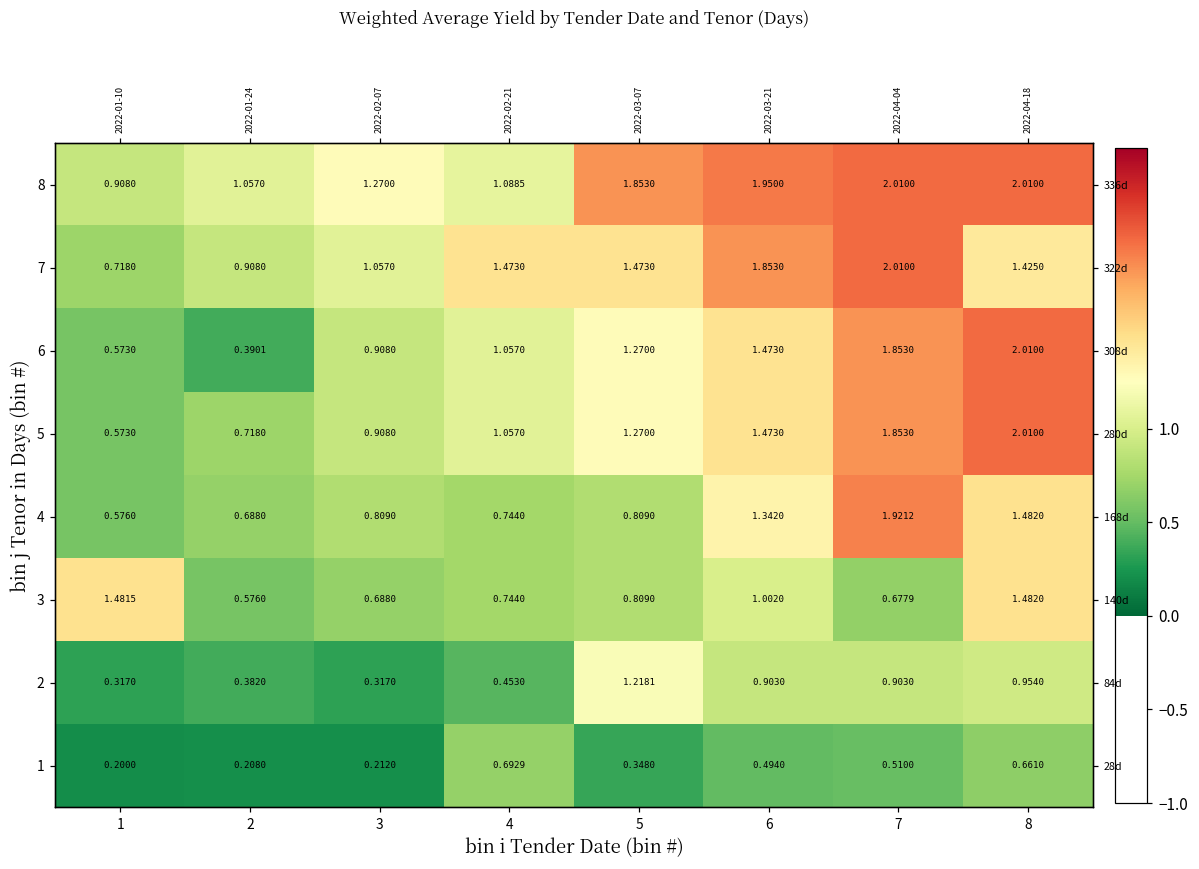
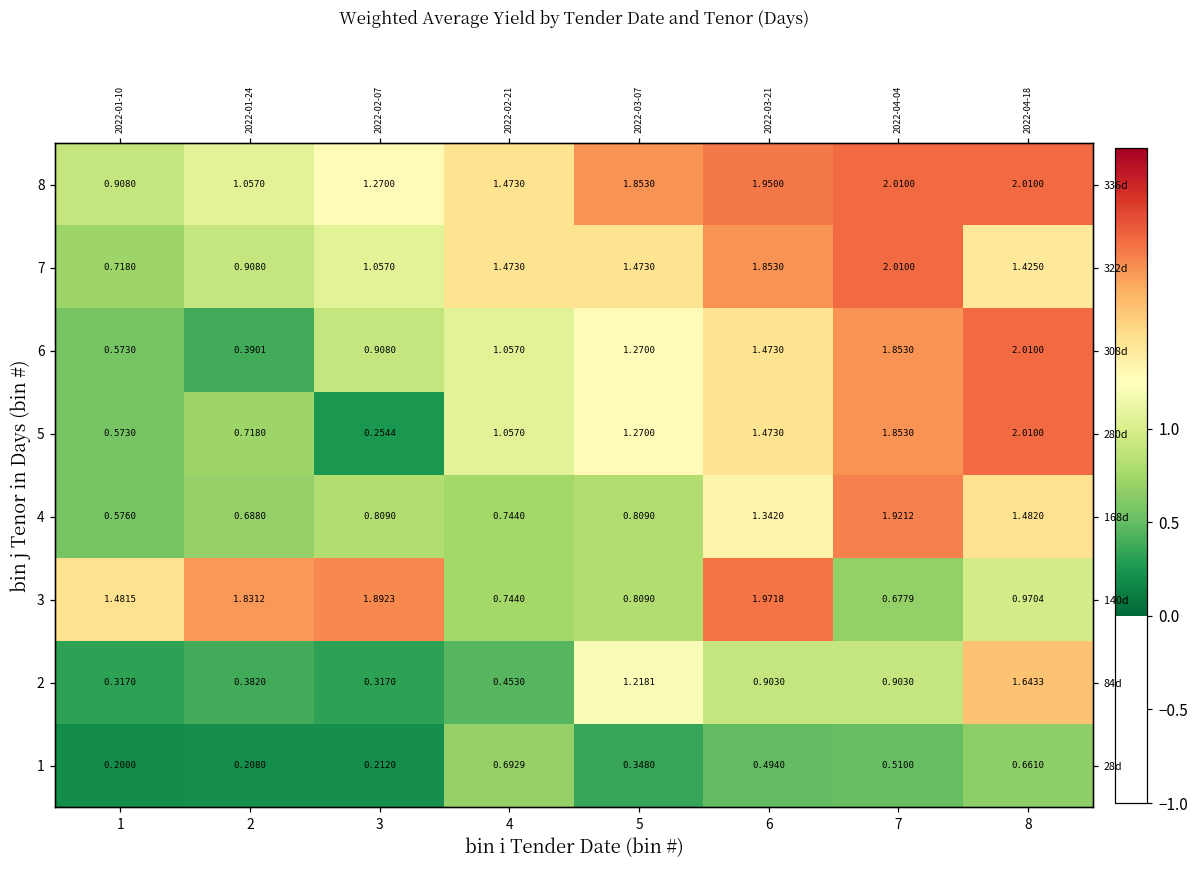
  {
    "8": {
      "1": 0.9080,
      "2": 1.0570,
      "3": 1.2700,
-     "4": 1.0885,
+     "4": 1.4730,
      "5": 1.8530,
      "6": 1.9500,
      "7": 2.0100,
      "8": 2.0100
    },
    "7": {
      "1": 0.7180,
      "2": 0.9080,
      "3": 1.0570,
      "4": 1.4730,
      "5": 1.4730,
      "6": 1.8530,
      "7": 2.0100,
      "8": 1.4250
    },
    "6": {
      "1": 0.5730,
      "2": 0.3901,
      "3": 0.9080,
      "4": 1.0570,
      "5": 1.2700,
      "6": 1.4730,
      "7": 1.8530,
      "8": 2.0100
    },
    "5": {
      "1": 0.5730,
      "2": 0.7180,
-     "3": 0.9080,
+     "3": 0.2544,
      "4": 1.0570,
      "5": 1.2700,
      "6": 1.4730,
      "7": 1.8530,
      "8": 2.0100
    },
    "4": {
      "1": 0.5760,
      "2": 0.6880,
      "3": 0.8090,
      "4": 0.7440,
      "5": 0.8090,
      "6": 1.3420,
      "7": 1.9212,
      "8": 1.4820
    },
    "3": {
      "1": 1.4815,
-     "2": 0.5760,
-     "3": 0.6880,
+     "2": 1.8312,
+     "3": 1.8923,
      "4": 0.7440,
      "5": 0.8090,
-     "6": 1.0020,
+     "6": 1.9718,
      "7": 0.6779,
-     "8": 1.4820
+     "8": 0.9704
    },
    "2": {
      "1": 0.3170,
      "2": 0.3820,
      "3": 0.3170,
      "4": 0.4530,
      "5": 1.2181,
      "6": 0.9030,
      "7": 0.9030,
-     "8": 0.9540
+     "8": 1.6433
    },
    "1": {
      "1": 0.2000,
      "2": 0.2080,
      "3": 0.2120,
      "4": 0.6929,
      "5": 0.3480,
      "6": 0.4940,
      "7": 0.5100,
      "8": 0.6610
    }
  }
